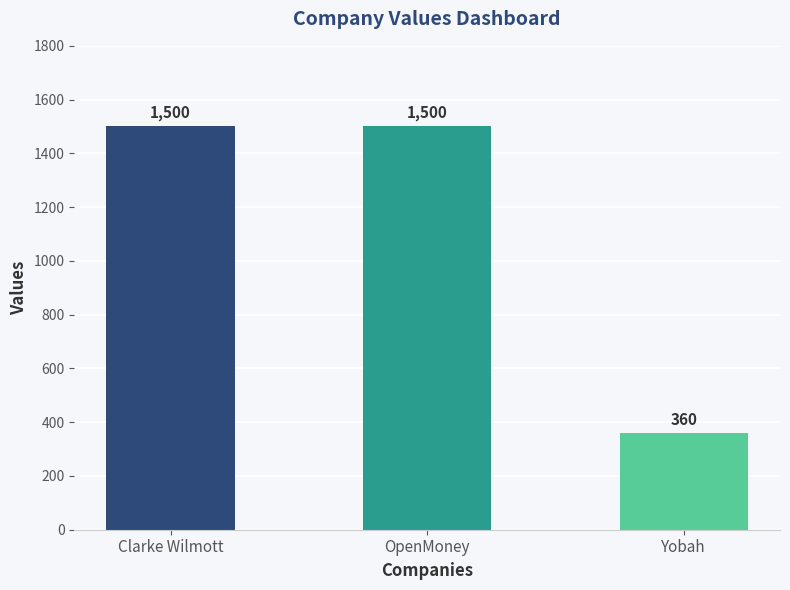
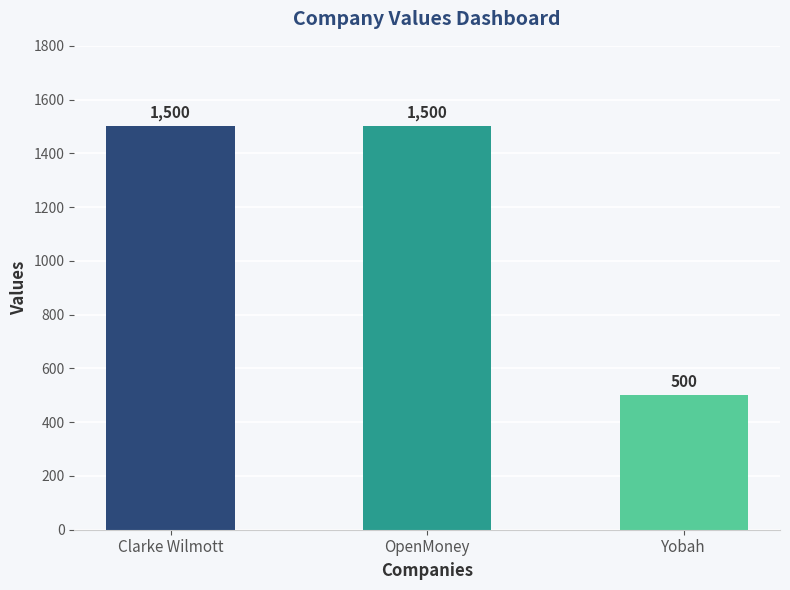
  {
    "Clarke Wilmott": "1,500",
    "OpenMoney": "1,500",
-   "Yobah": "360"
+   "Yobah": "500"
  }
